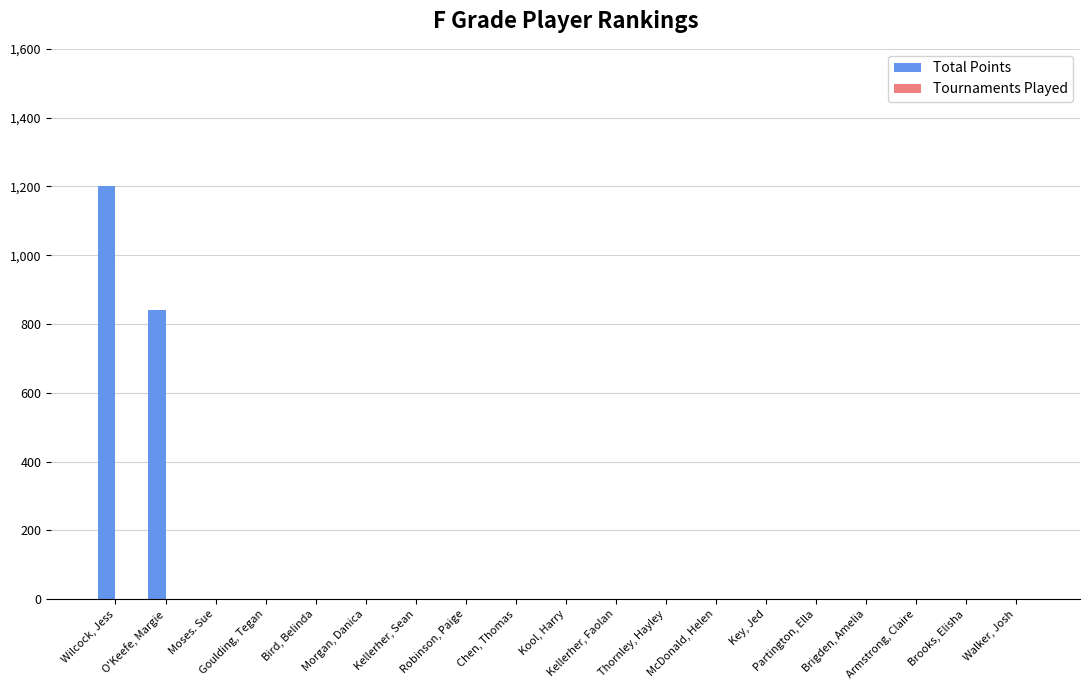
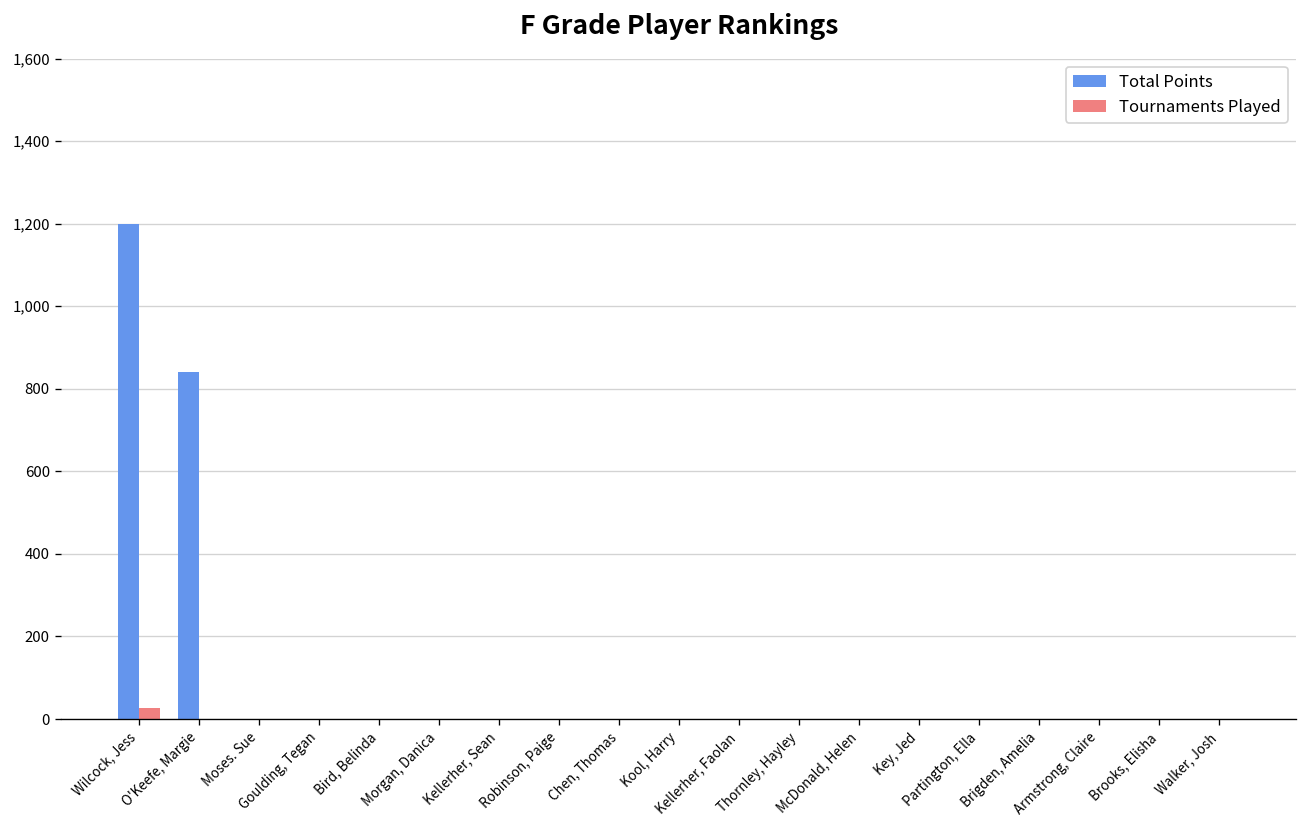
  {
    "Total Points": {
      "Wilcock, Jess": "1,200",
      "O'Keefe, Margie": "840",
      "Moses. Sue": "0",
      "Goulding, Tegan": "0",
      "Bird, Belinda": "0",
      "Morgan, Danica": "0",
      "Kellerher, Sean": "0",
      "Robinson, Paige": "0",
      "Chen, Thomas": "0",
      "Kool, Harry": "0",
      "Kellerher, Faolan": "0",
      "Thornley, Hayley": "0",
      "McDonald, Helen": "0",
      "Key, Jed": "0",
      "Partington, Ella": "0",
      "Brigden, Amelia": "0",
      "Armstrong, Claire": "0",
      "Brooks, Elisha": "0",
      "Walker, Josh": "0"
    },
    "Tournaments Played": {
-     "Wilcock, Jess": "0",
+     "Wilcock, Jess": "30",
      "Moses. Sue": "0",
      "Goulding, Tegan": "0",
      "Bird, Belinda": "0",
      "Morgan, Danica": "0",
      "Kellerher, Sean": "0",
      "Robinson, Paige": "0",
      "Chen, Thomas": "0",
      "Kool, Harry": "0",
      "Kellerher, Faolan": "0",
      "Thornley, Hayley": "0",
      "McDonald, Helen": "0",
      "Key, Jed": "0",
      "Partington, Ella": "0",
      "Brigden, Amelia": "0",
      "Armstrong, Claire": "0",
      "Brooks, Elisha": "0",
      "Walker, Josh": "0"
    }
  }
